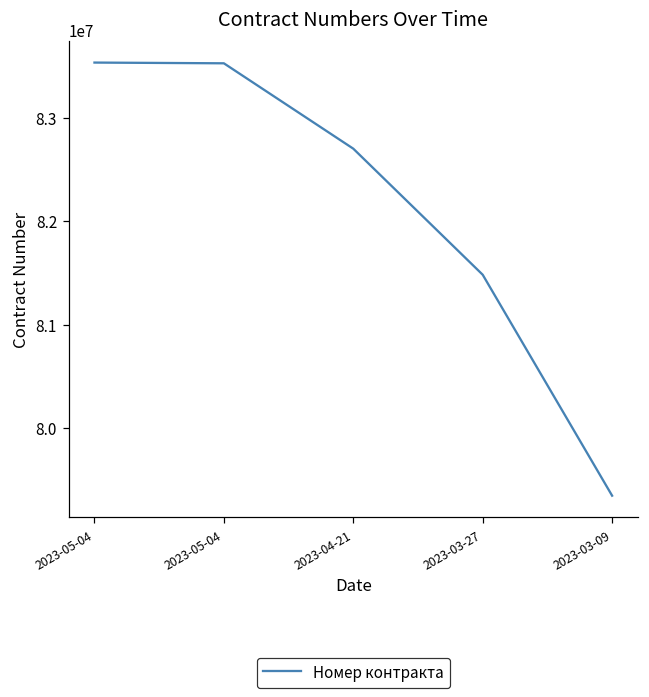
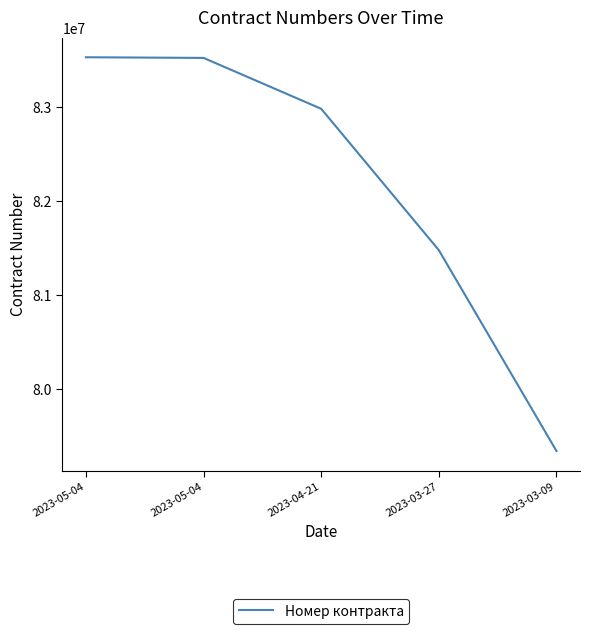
  {
-   "2023-04-21": 82700000,
+   "2023-04-21": 83000000,
    "2023-03-27": 81500000,
    "2023-03-09": 79300000
  }
